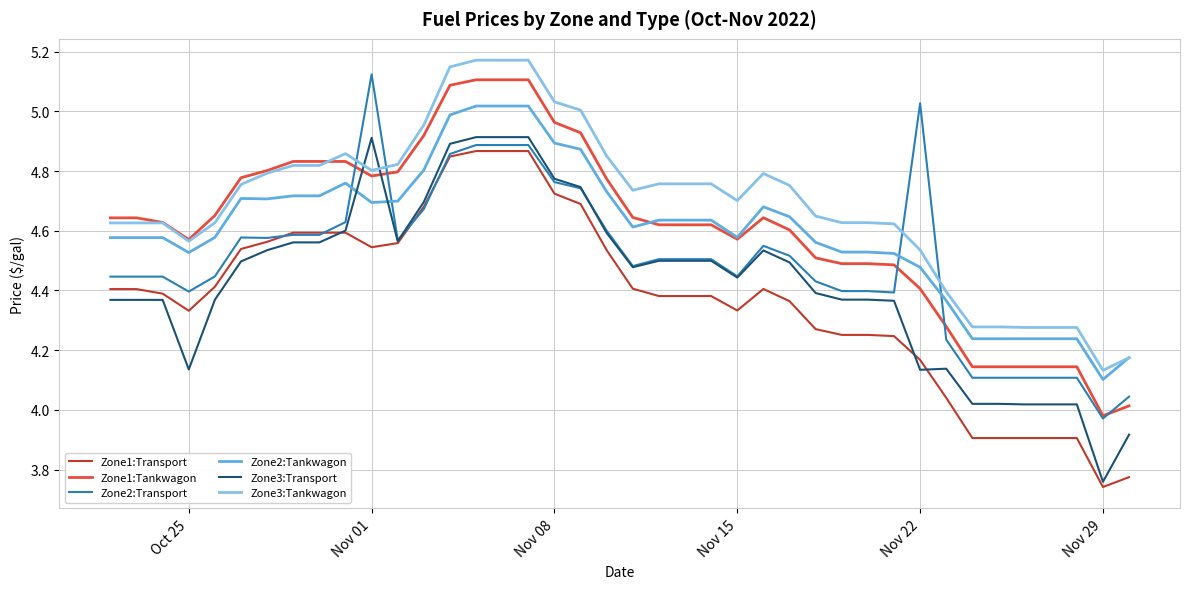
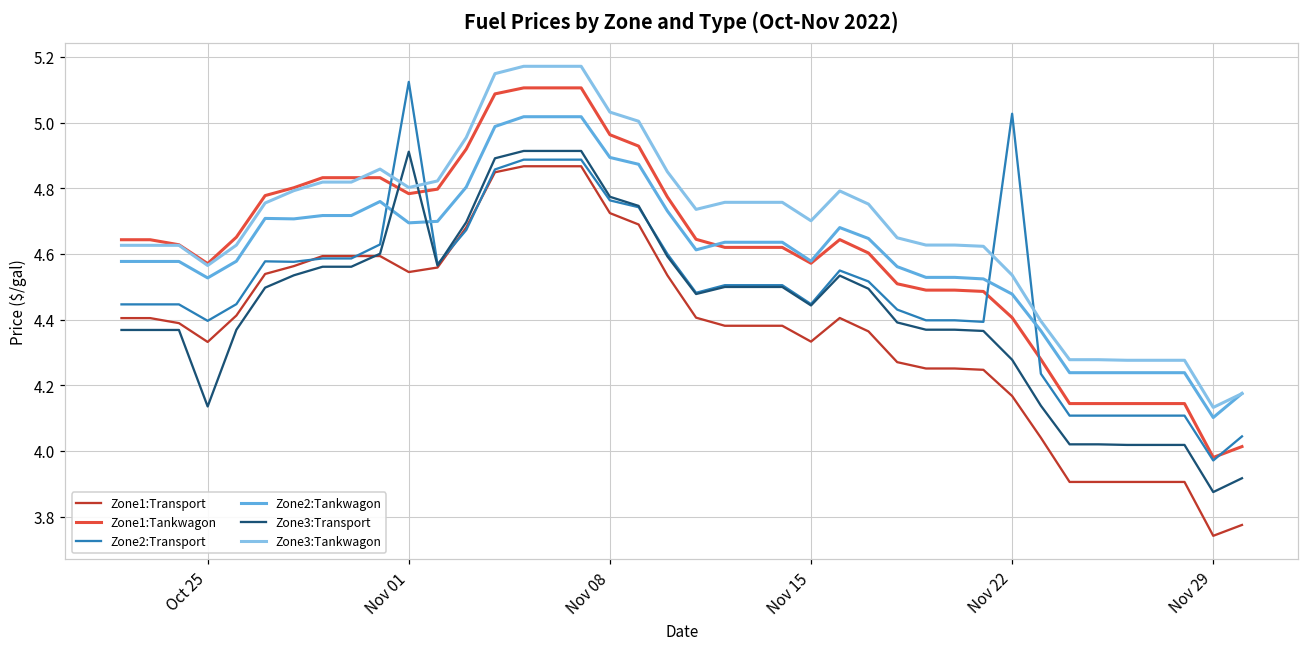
  {
    "Zone2:Transport": {
      "Oct 25": 4.40,
      "Nov 01": 5.12,
      "Nov 08": 4.76,
      "Nov 22": 5.03,
      "Nov 29": 3.97
    },
    "Zone3:Transport": {
      "Oct 25": 4.14,
      "Nov 01": 4.91,
      "Nov 08": 4.77,
-     "Nov 22": 4.13,
-     "Nov 29": 3.76
+     "Nov 22": 4.28,
+     "Nov 29": 3.87
    }
  }
